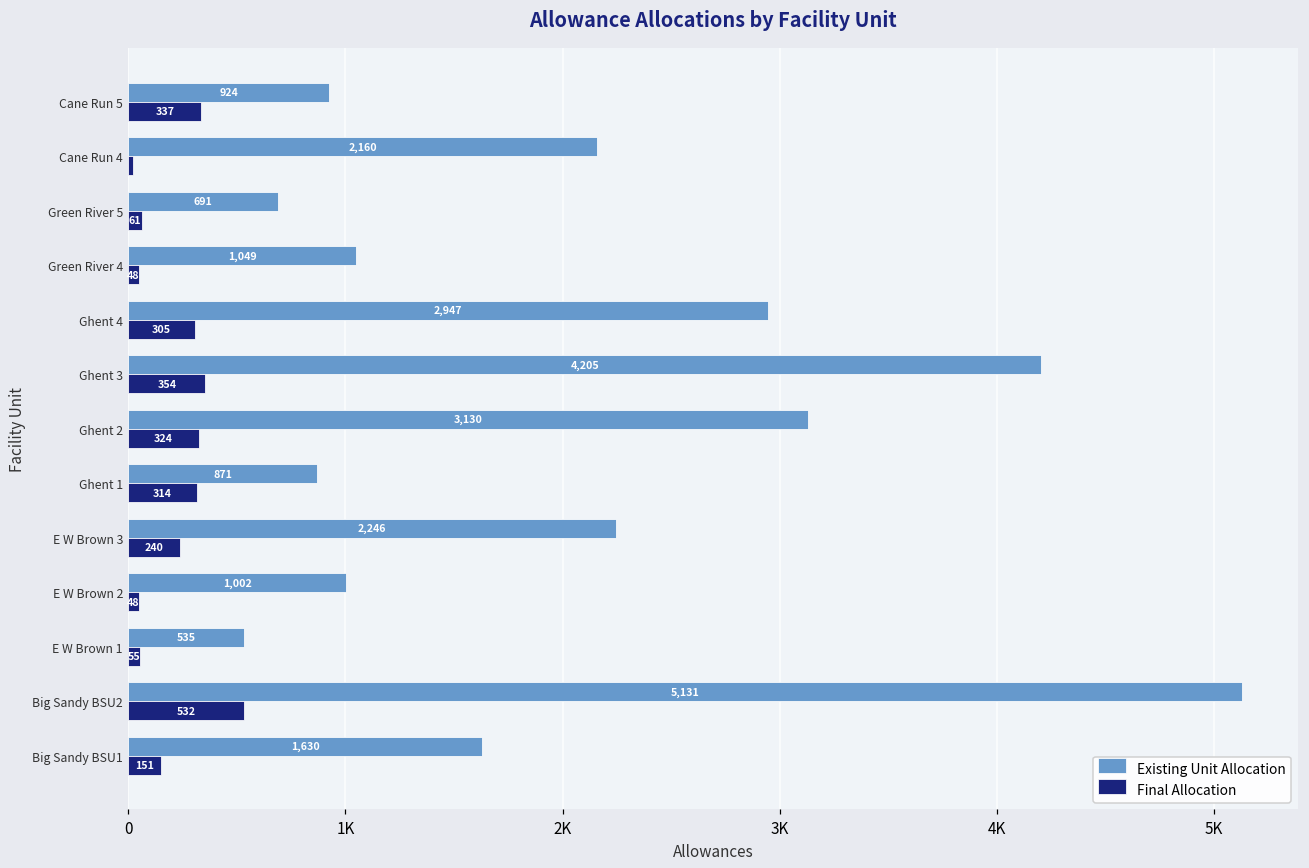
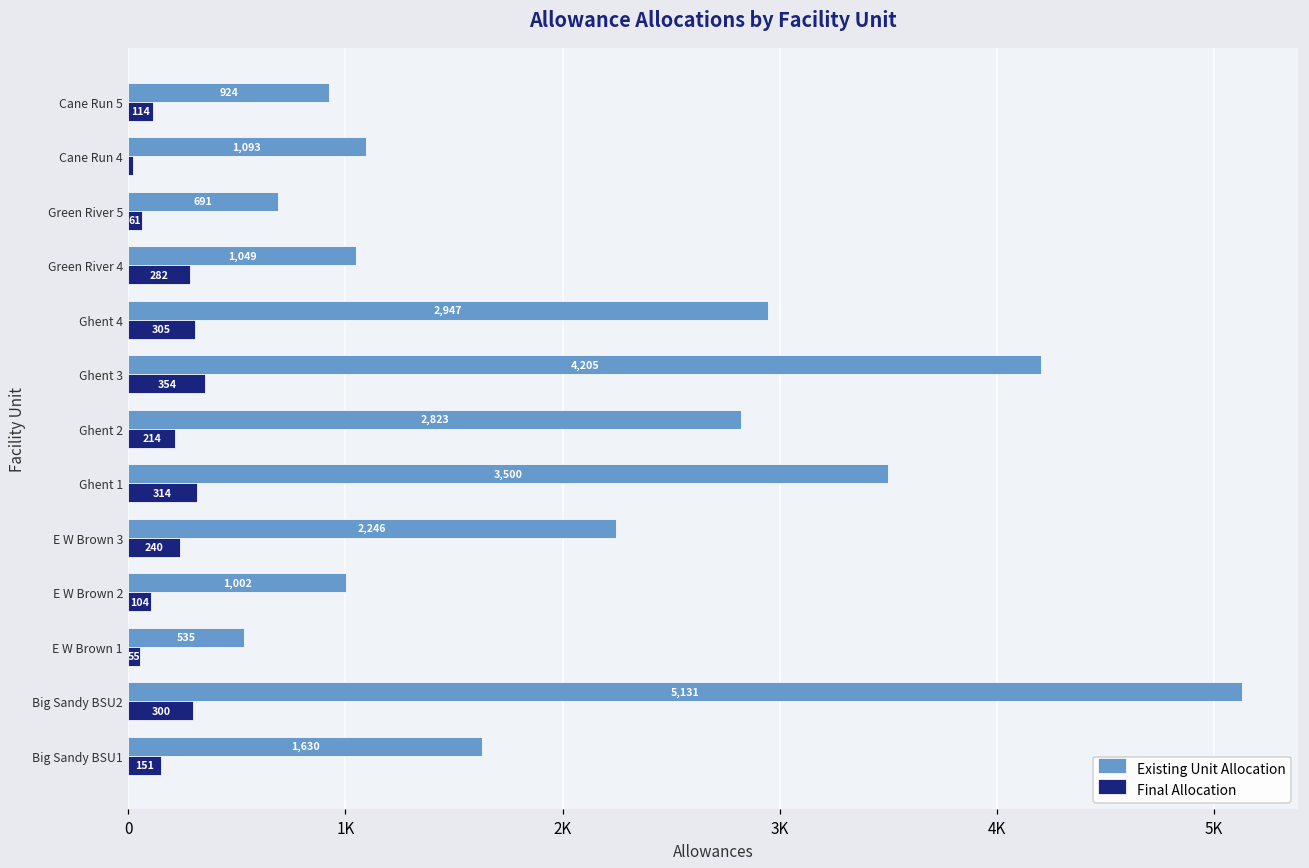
  {
    "Existing Unit Allocation": {
      "Cane Run 5": "924",
-     "Cane Run 4": "2,160",
+     "Cane Run 4": "1,093",
      "Green River 5": "691",
      "Green River 4": "1,049",
      "Ghent 4": "2,947",
      "Ghent 3": "4,205",
-     "Ghent 2": "3,130",
-     "Ghent 1": "871",
+     "Ghent 2": "2,823",
+     "Ghent 1": "3,500",
      "E W Brown 3": "2,246",
      "E W Brown 2": "1,002",
      "E W Brown 1": "535",
      "Big Sandy BSU2": "5,131",
      "Big Sandy BSU1": "1,630"
    },
    "Final Allocation": {
-     "Cane Run 5": "337",
+     "Cane Run 5": "114",
      "Green River 5": "61",
-     "Green River 4": "48",
+     "Green River 4": "282",
      "Ghent 4": "305",
      "Ghent 3": "354",
-     "Ghent 2": "324",
+     "Ghent 2": "214",
      "Ghent 1": "314",
      "E W Brown 3": "240",
-     "E W Brown 2": "48",
+     "E W Brown 2": "104",
      "E W Brown 1": "55",
-     "Big Sandy BSU2": "532",
+     "Big Sandy BSU2": "300",
      "Big Sandy BSU1": "151"
    }
  }
